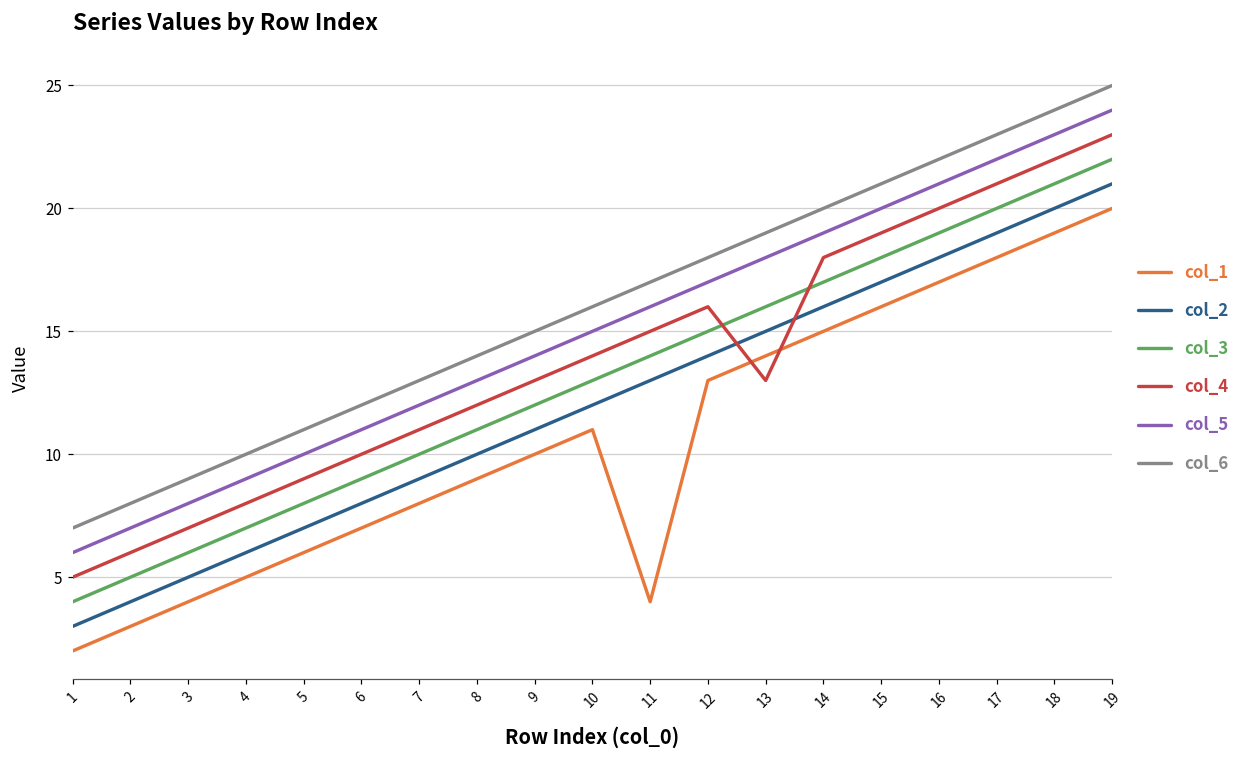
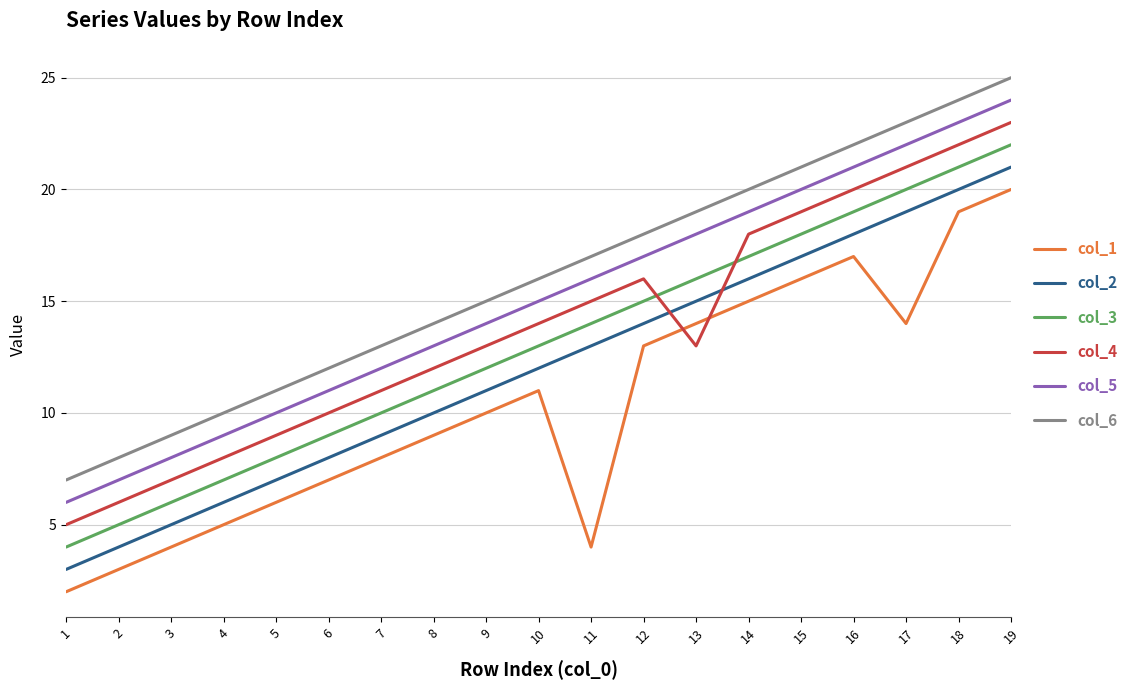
  {
    "col_1": {
      "1": 2,
      "2": 3,
      "3": 4,
      "4": 5,
      "5": 6,
      "6": 7,
      "7": 8,
      "8": 9,
      "9": 10,
      "10": 11,
      "11": 4,
      "12": 13,
      "13": 14,
      "14": 15,
      "15": 16,
      "16": 17,
-     "17": 18,
+     "17": 14,
      "18": 19,
      "19": 20
    },
    "col_2": {
      "1": 3,
      "2": 4,
      "3": 5,
      "4": 6,
      "5": 7,
      "6": 8,
      "7": 9,
      "8": 10,
      "9": 11,
      "10": 12,
      "11": 13,
      "12": 14,
      "13": 15,
      "14": 16,
      "15": 17,
      "16": 18,
      "17": 19,
      "18": 20,
      "19": 21
    },
    "col_3": {
      "1": 4,
      "2": 5,
      "3": 6,
      "4": 7,
      "5": 8,
      "6": 9,
      "7": 10,
      "8": 11,
      "9": 12,
      "10": 13,
      "11": 14,
      "12": 15,
      "13": 16,
      "14": 17,
      "15": 18,
      "16": 19,
      "17": 20,
      "18": 21,
      "19": 22
    },
    "col_4": {
      "1": 5,
      "2": 6,
      "3": 7,
      "4": 8,
      "5": 9,
      "6": 10,
      "7": 11,
      "8": 12,
      "9": 13,
      "10": 14,
      "11": 15,
      "12": 16,
      "13": 13,
      "14": 18,
      "15": 19,
      "16": 20,
      "17": 21,
      "18": 22,
      "19": 23
    },
    "col_5": {
      "1": 6,
      "2": 7,
      "3": 8,
      "4": 9,
      "5": 10,
      "6": 11,
      "7": 12,
      "8": 13,
      "9": 14,
      "10": 15,
      "11": 16,
      "12": 17,
      "13": 18,
      "14": 19,
      "15": 20,
      "16": 21,
      "17": 22,
      "18": 23,
      "19": 24
    },
    "col_6": {
      "1": 7,
      "2": 8,
      "3": 9,
      "4": 10,
      "5": 11,
      "6": 12,
      "7": 13,
      "8": 14,
      "9": 15,
      "10": 16,
      "11": 17,
      "12": 18,
      "13": 19,
      "14": 20,
      "15": 21,
      "16": 22,
      "17": 23,
      "18": 24,
      "19": 25
    }
  }
